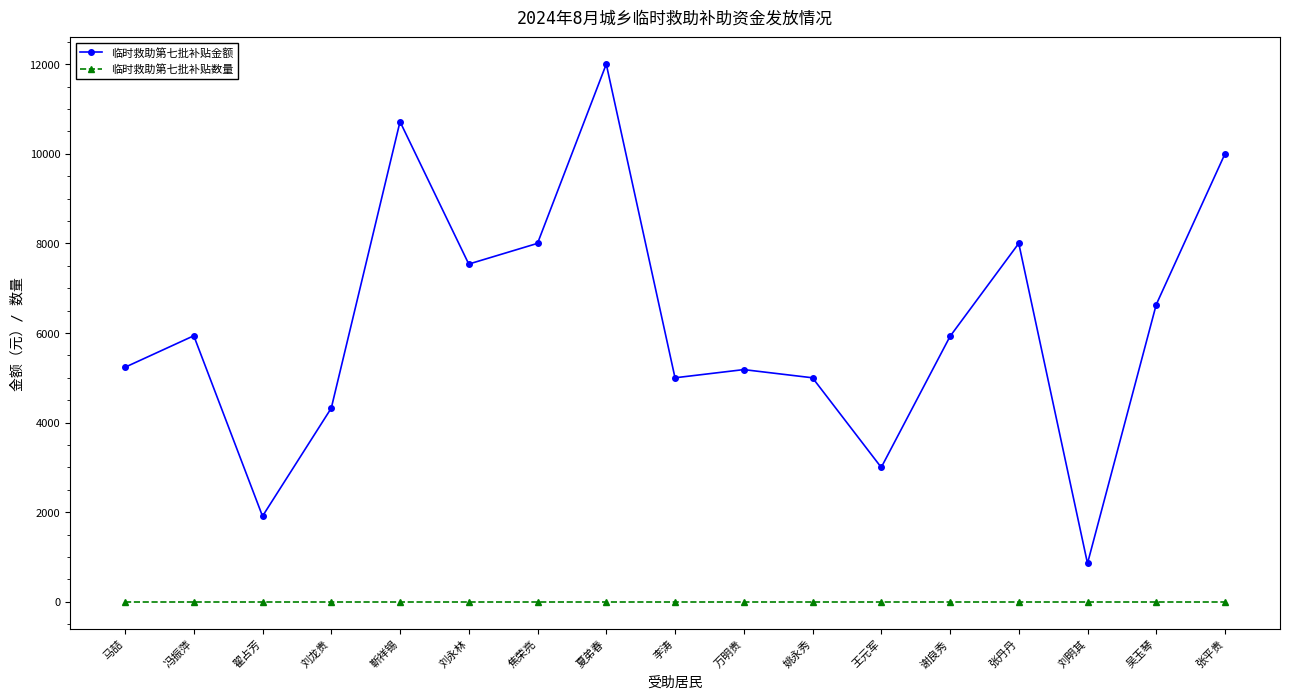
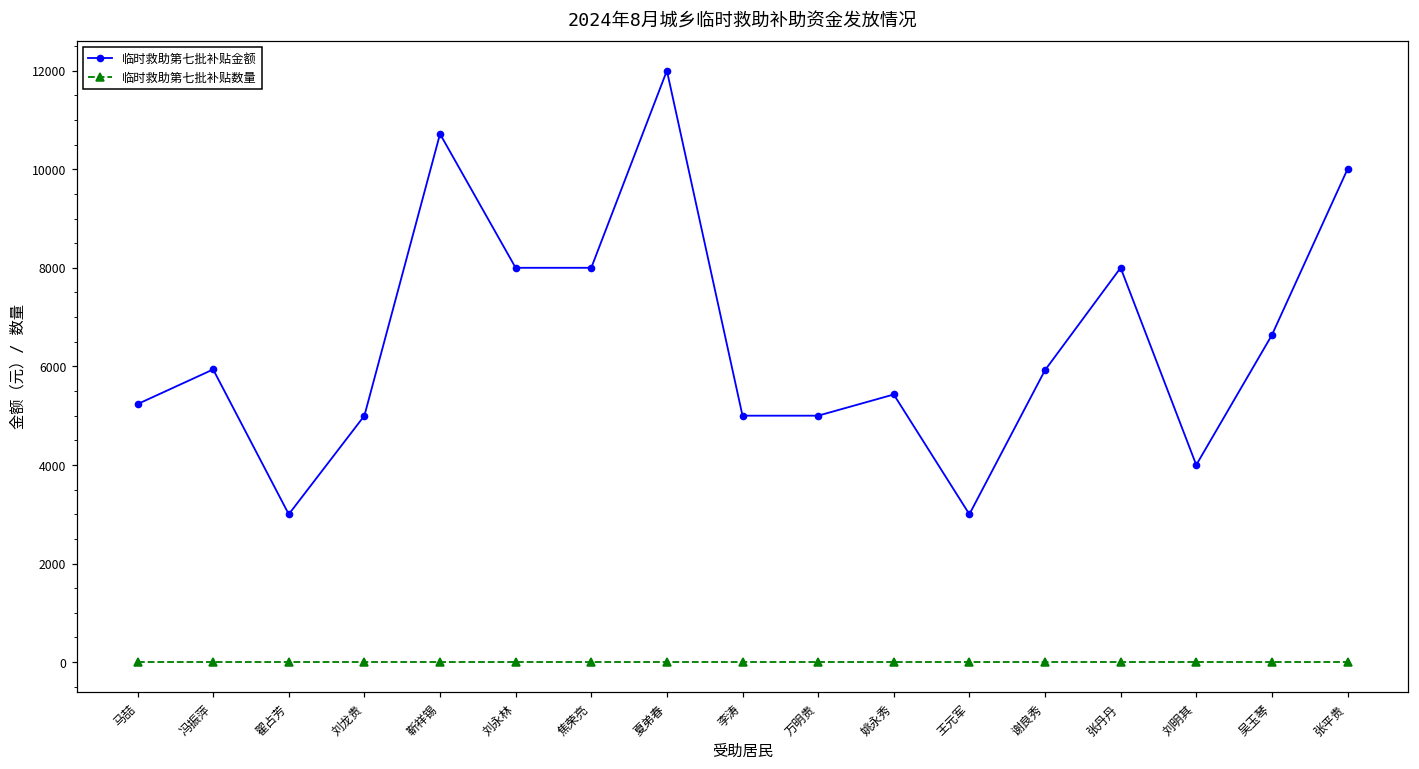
  {
    "临时救助第七批补贴金额": {
      "马喆": 5200,
      "冯振萍": 5900,
-     "翟占芳": 1900,
-     "刘龙贵": 4300,
+     "翟占芳": 3000,
+     "刘龙贵": 5000,
      "靳祥锡": 10700,
-     "刘永林": 7500,
+     "刘永林": 8000,
      "焦荣亮": 8000,
      "夏弟春": 12000,
      "李涛": 5000,
-     "万明贵": 5200,
-     "姚永秀": 5000,
+     "万明贵": 5000,
+     "姚永秀": 5400,
      "王元军": 3000,
      "谢良秀": 5900,
      "张丹丹": 8000,
-     "刘明其": 900,
+     "刘明其": 4000,
      "吴玉琴": 6600,
      "张平贵": 10000
    },
    "临时救助第七批补贴数量": {
      "马喆": 0,
      "冯振萍": 0,
      "翟占芳": 0,
      "刘龙贵": 0,
      "靳祥锡": 0,
      "刘永林": 0,
      "焦荣亮": 0,
      "夏弟春": 0,
      "李涛": 0,
      "万明贵": 0,
      "姚永秀": 0,
      "王元军": 0,
      "谢良秀": 0,
      "张丹丹": 0,
      "刘明其": 0,
      "吴玉琴": 0,
      "张平贵": 0
    }
  }
